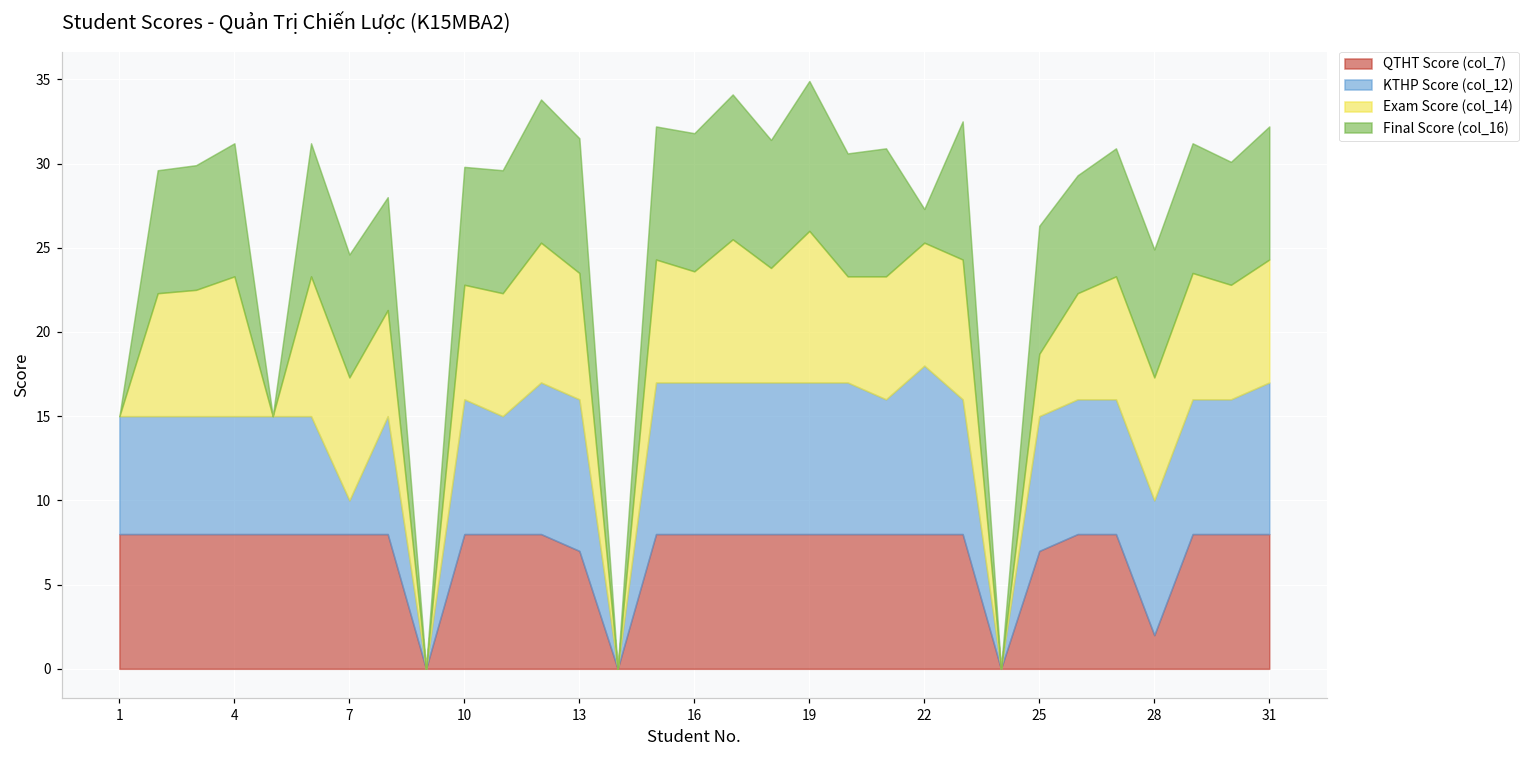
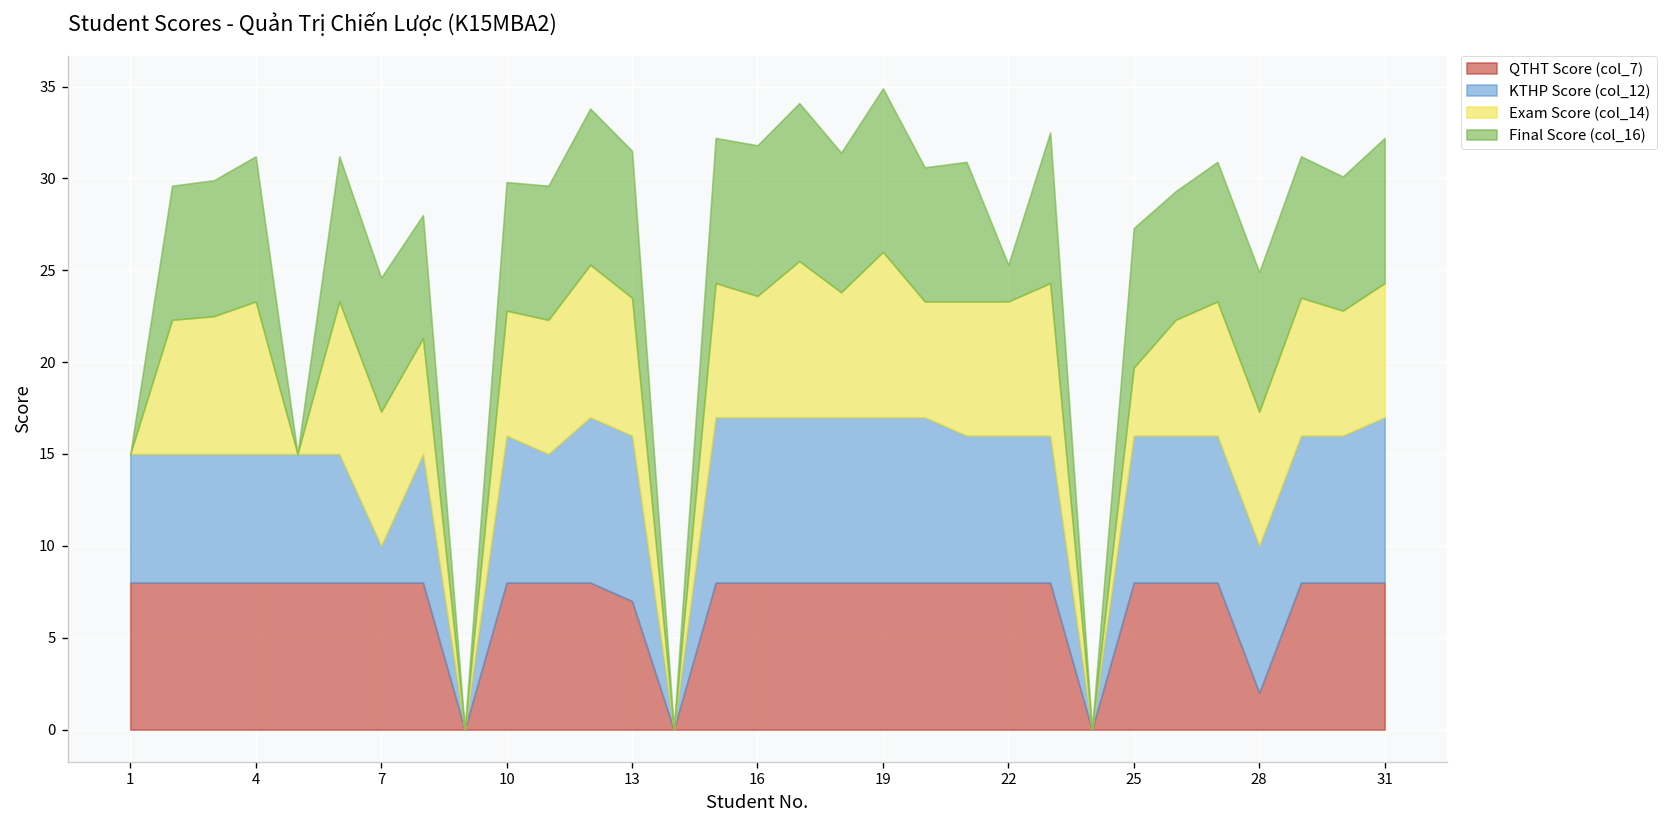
  {
    "QTHT Score (col_7)": {
      "1": 8,
      "4": 8,
      "7": 8,
      "10": 8,
      "13": 7,
      "16": 8,
      "19": 8,
      "22": 8,
-     "25": 7,
+     "25": 8,
      "28": 2,
      "31": 8
    },
    "KTHP Score (col_12)": {
      "4": 7,
      "7": 2,
      "10": 8,
      "13": 9,
      "16": 9,
      "19": 9,
-     "22": 10,
+     "22": 8,
      "25": 8,
      "28": 8,
      "31": 9
    },
    "Exam Score (col_14)": {
      "4": 8.3,
      "7": 7.3,
      "10": 6.8,
      "13": 7.5,
      "16": 6.6,
      "19": 9,
      "22": 7.3,
      "25": 3.7,
      "28": 7.3,
      "31": 7.3
    },
    "Final Score (col_16)": {
      "4": 8,
      "7": 7.3,
      "10": 7,
      "13": 8,
      "16": 8.2,
      "19": 9,
      "22": 2,
      "25": 7.6,
      "28": 7.6,
      "31": 8
    }
  }
